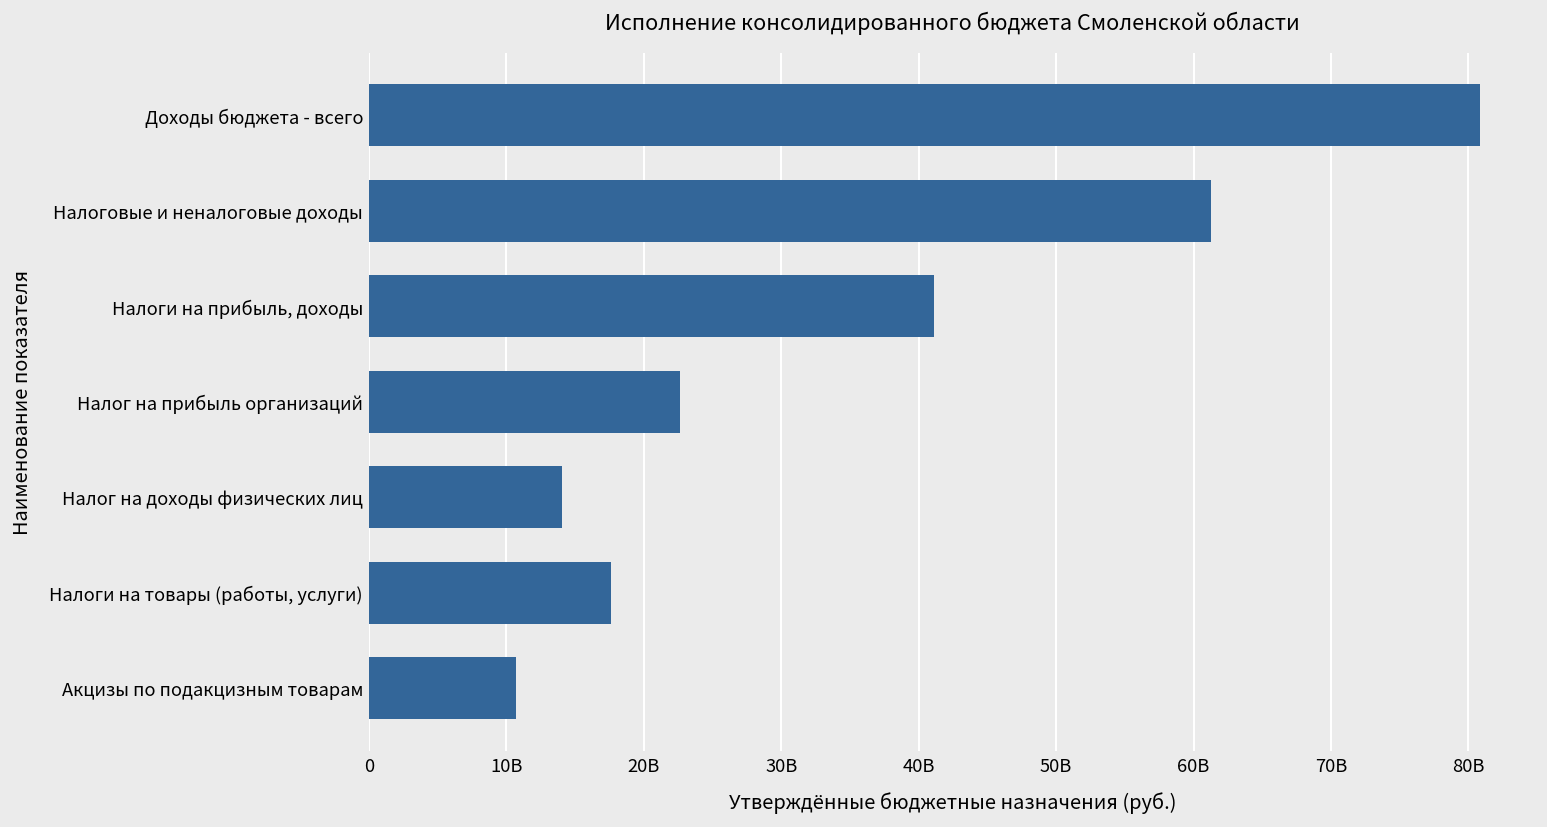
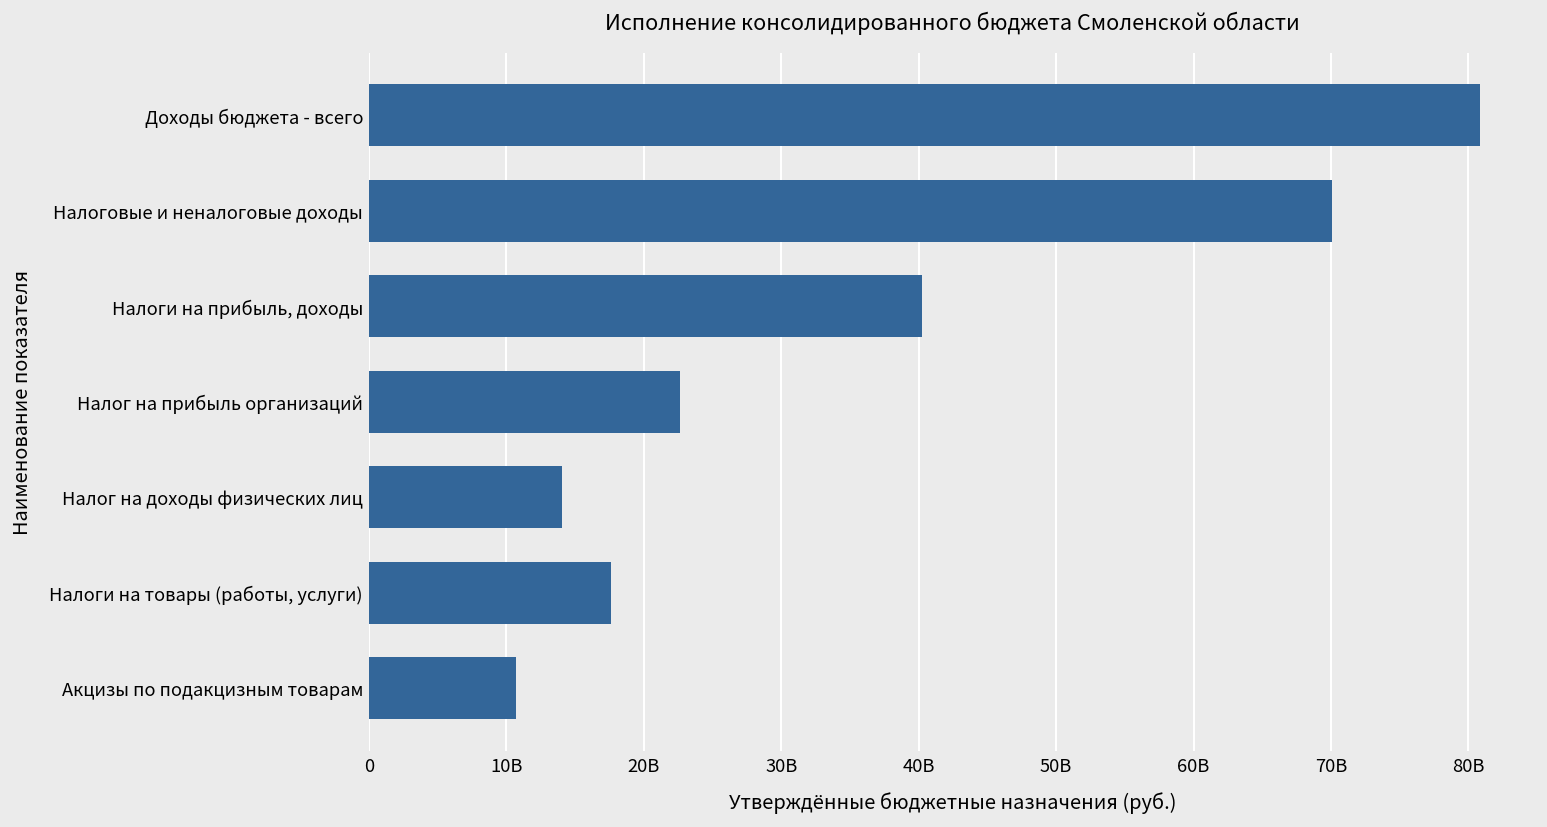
  {
    "Доходы бюджета - всего": 80900000000,
-   "Налоговые и неналоговые доходы": 61300000000,
-   "Налоги на прибыль, доходы": 41100000000,
+   "Налоговые и неналоговые доходы": 70100000000,
+   "Налоги на прибыль, доходы": 40300000000,
    "Налог на прибыль организаций": 22600000000,
    "Налог на доходы физических лиц": 14000000000,
    "Налоги на товары (работы, услуги)": 17600000000,
    "Акцизы по подакцизным товарам": 10700000000
  }
